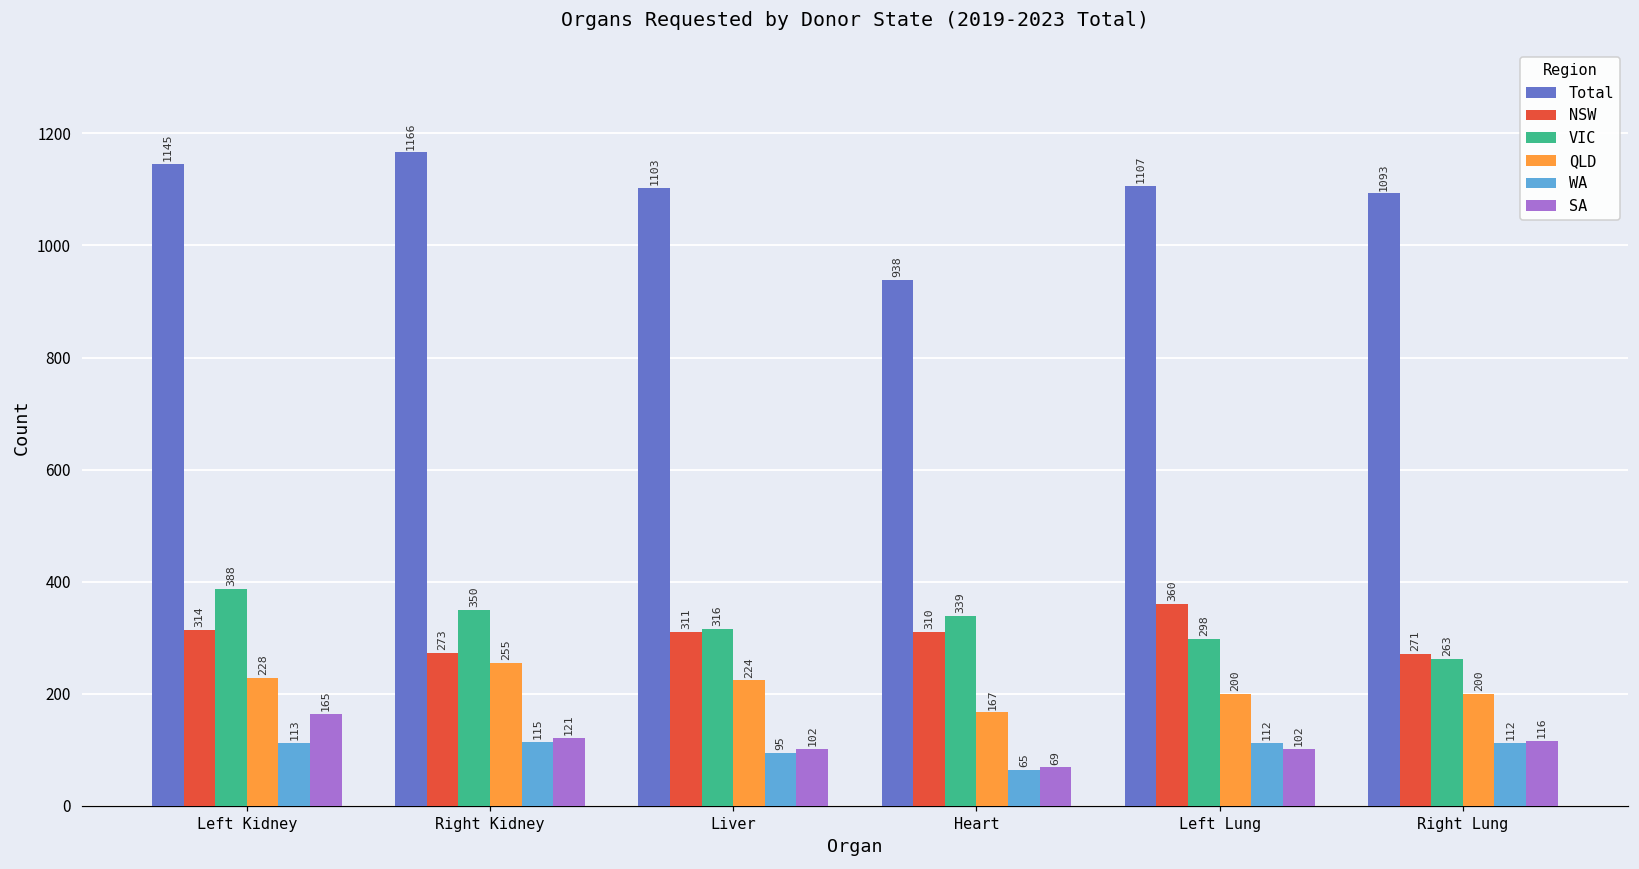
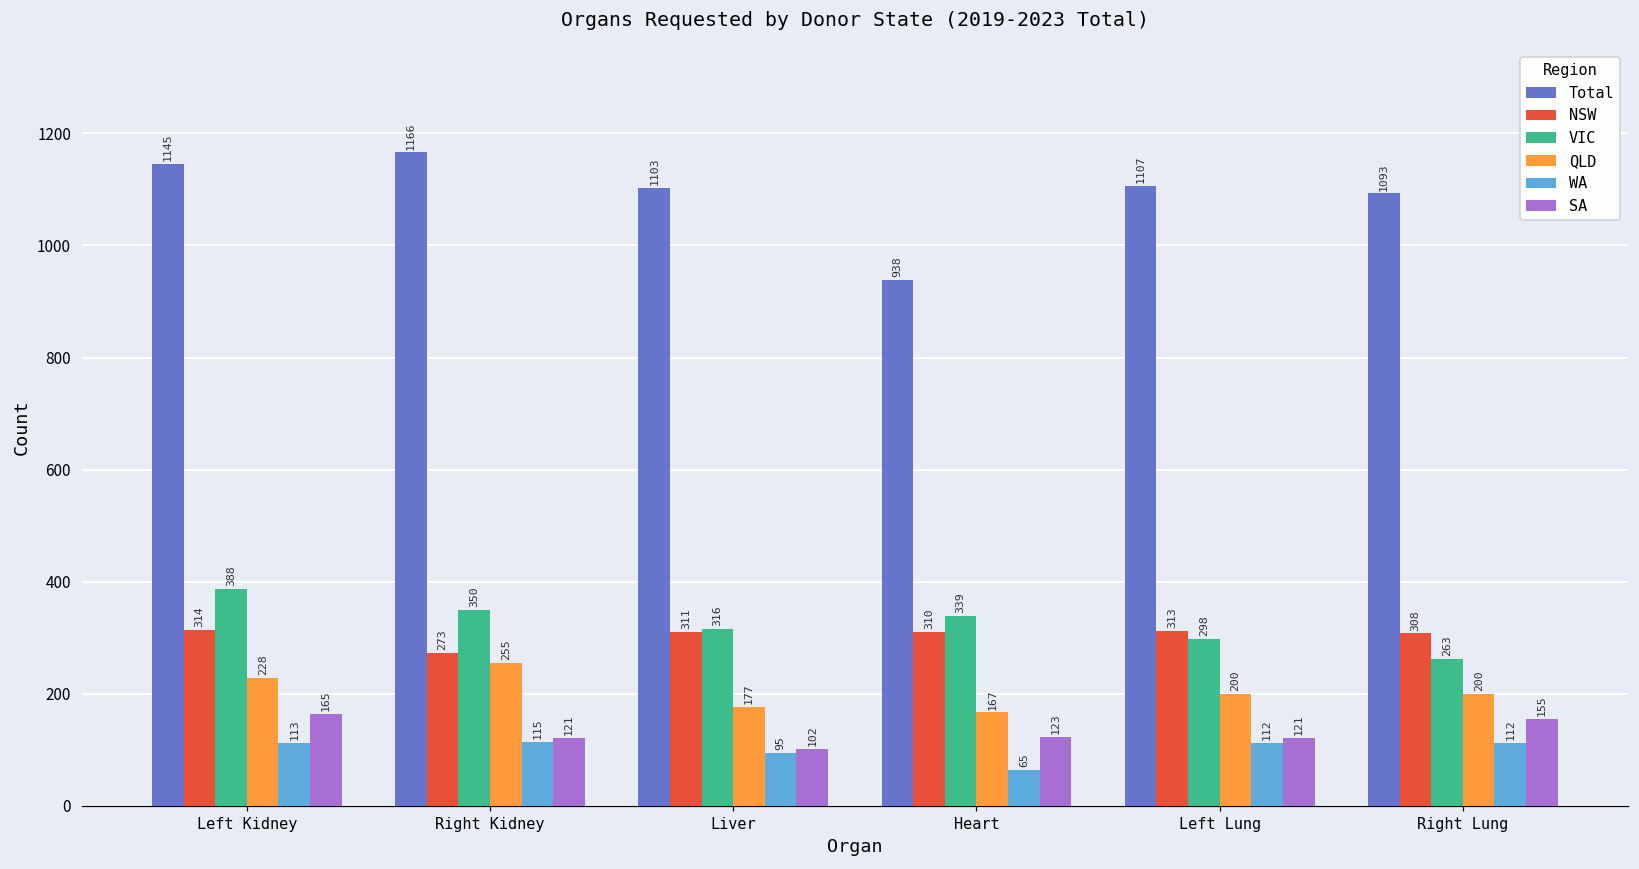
  {
    "NSW": {
      "Left Kidney": 314,
      "Right Kidney": 273,
      "Liver": 311,
      "Heart": 310,
-     "Left Lung": 360,
-     "Right Lung": 271
+     "Left Lung": 313,
+     "Right Lung": 308
    },
    "VIC": {
      "Left Kidney": 388,
      "Right Kidney": 350,
      "Liver": 316,
      "Heart": 339,
      "Left Lung": 298,
      "Right Lung": 263
    },
    "QLD": {
      "Left Kidney": 228,
      "Right Kidney": 255,
-     "Liver": 224,
+     "Liver": 177,
      "Heart": 167,
      "Left Lung": 200,
      "Right Lung": 200
    },
    "SA": {
      "Left Kidney": 165,
      "Right Kidney": 121,
      "Liver": 102,
-     "Heart": 69,
-     "Left Lung": 102,
-     "Right Lung": 116
+     "Heart": 123,
+     "Left Lung": 121,
+     "Right Lung": 155
    }
  }
